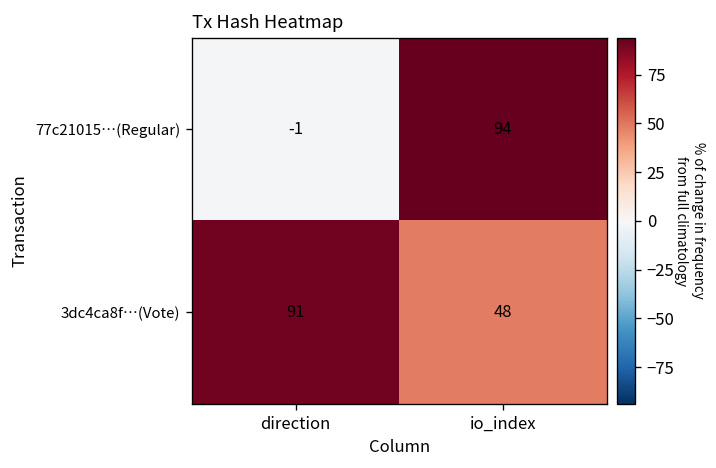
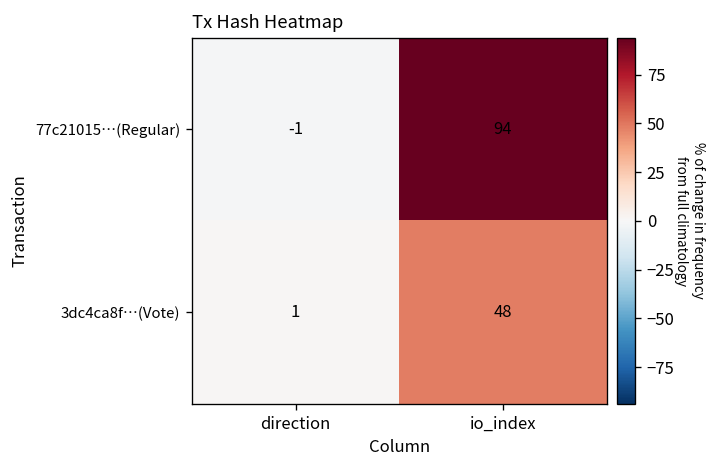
  {
    "77c21015…(Regular)": {
      "direction": -1,
      "io_index": 94
    },
    "3dc4ca8f…(Vote)": {
-     "direction": 91,
+     "direction": 1,
      "io_index": 48
    }
  }
